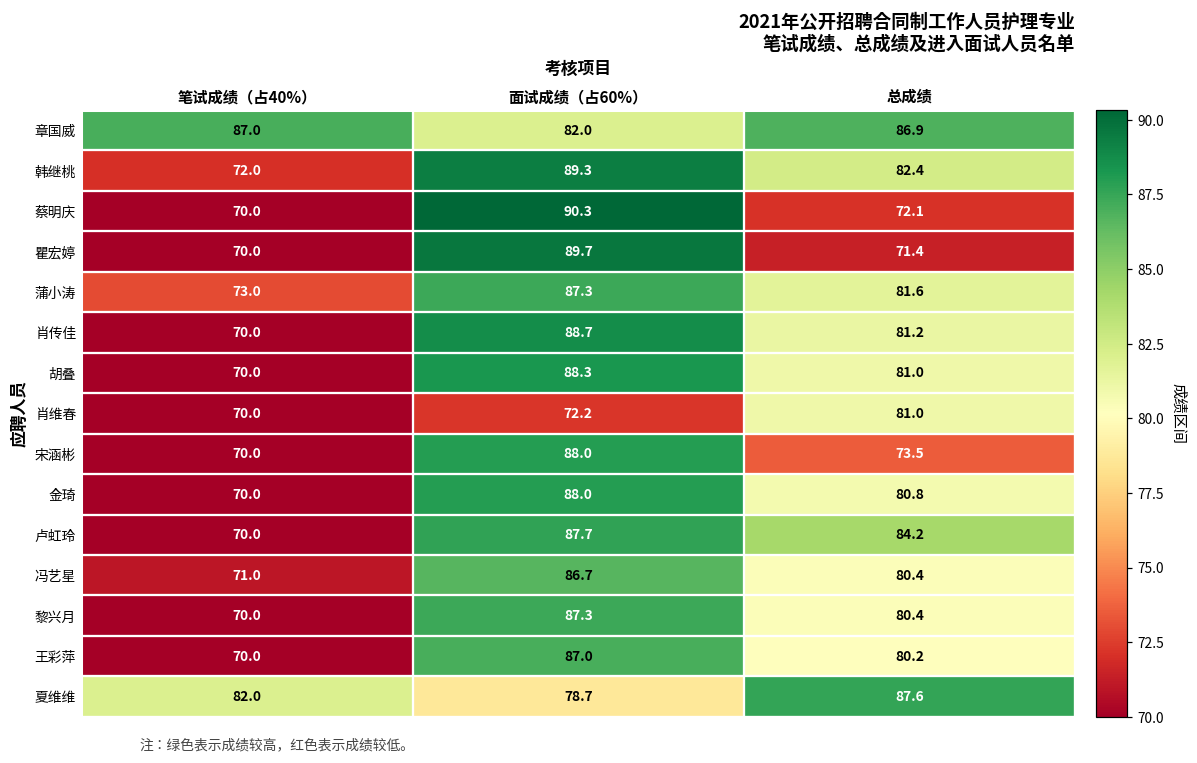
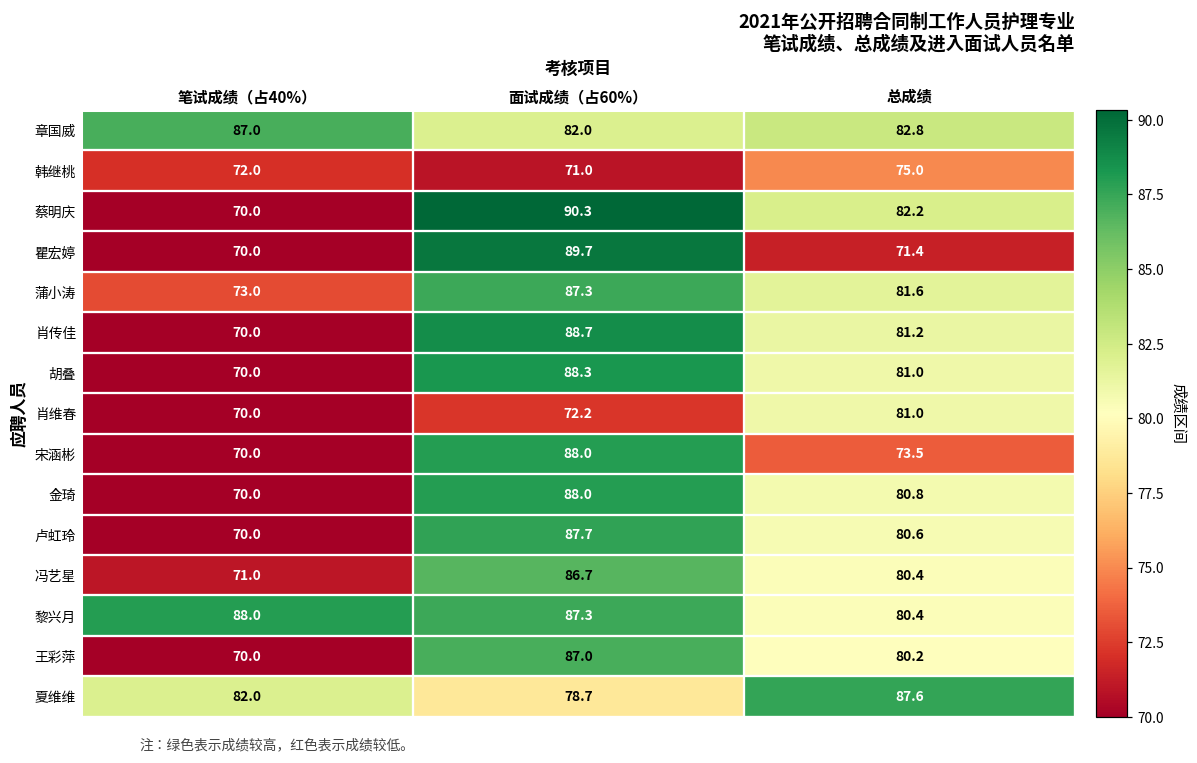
  {
    "章国威": {
      "笔试成绩（占40%）": 87.0,
      "面试成绩（占60%）": 82.0,
-     "总成绩": 86.9
+     "总成绩": 82.8
    },
    "韩继桃": {
      "笔试成绩（占40%）": 72.0,
-     "面试成绩（占60%）": 89.3,
-     "总成绩": 82.4
+     "面试成绩（占60%）": 71.0,
+     "总成绩": 75.0
    },
    "蔡明庆": {
      "笔试成绩（占40%）": 70.0,
      "面试成绩（占60%）": 90.3,
-     "总成绩": 72.1
+     "总成绩": 82.2
    },
    "瞿宏婷": {
      "笔试成绩（占40%）": 70.0,
      "面试成绩（占60%）": 89.7,
      "总成绩": 71.4
    },
    "蒲小涛": {
      "笔试成绩（占40%）": 73.0,
      "面试成绩（占60%）": 87.3,
      "总成绩": 81.6
    },
    "肖传佳": {
      "笔试成绩（占40%）": 70.0,
      "面试成绩（占60%）": 88.7,
      "总成绩": 81.2
    },
    "胡叠": {
      "笔试成绩（占40%）": 70.0,
      "面试成绩（占60%）": 88.3,
      "总成绩": 81.0
    },
    "肖维春": {
      "笔试成绩（占40%）": 70.0,
      "面试成绩（占60%）": 72.2,
      "总成绩": 81.0
    },
    "宋涵彬": {
      "笔试成绩（占40%）": 70.0,
      "面试成绩（占60%）": 88.0,
      "总成绩": 73.5
    },
    "金琦": {
      "笔试成绩（占40%）": 70.0,
      "面试成绩（占60%）": 88.0,
      "总成绩": 80.8
    },
    "卢虹玲": {
      "笔试成绩（占40%）": 70.0,
      "面试成绩（占60%）": 87.7,
-     "总成绩": 84.2
+     "总成绩": 80.6
    },
    "冯艺星": {
      "笔试成绩（占40%）": 71.0,
      "面试成绩（占60%）": 86.7,
      "总成绩": 80.4
    },
    "黎兴月": {
-     "笔试成绩（占40%）": 70.0,
+     "笔试成绩（占40%）": 88.0,
      "面试成绩（占60%）": 87.3,
      "总成绩": 80.4
    },
    "王彩萍": {
      "笔试成绩（占40%）": 70.0,
      "面试成绩（占60%）": 87.0,
      "总成绩": 80.2
    },
    "夏维维": {
      "笔试成绩（占40%）": 82.0,
      "面试成绩（占60%）": 78.7,
      "总成绩": 87.6
    }
  }
